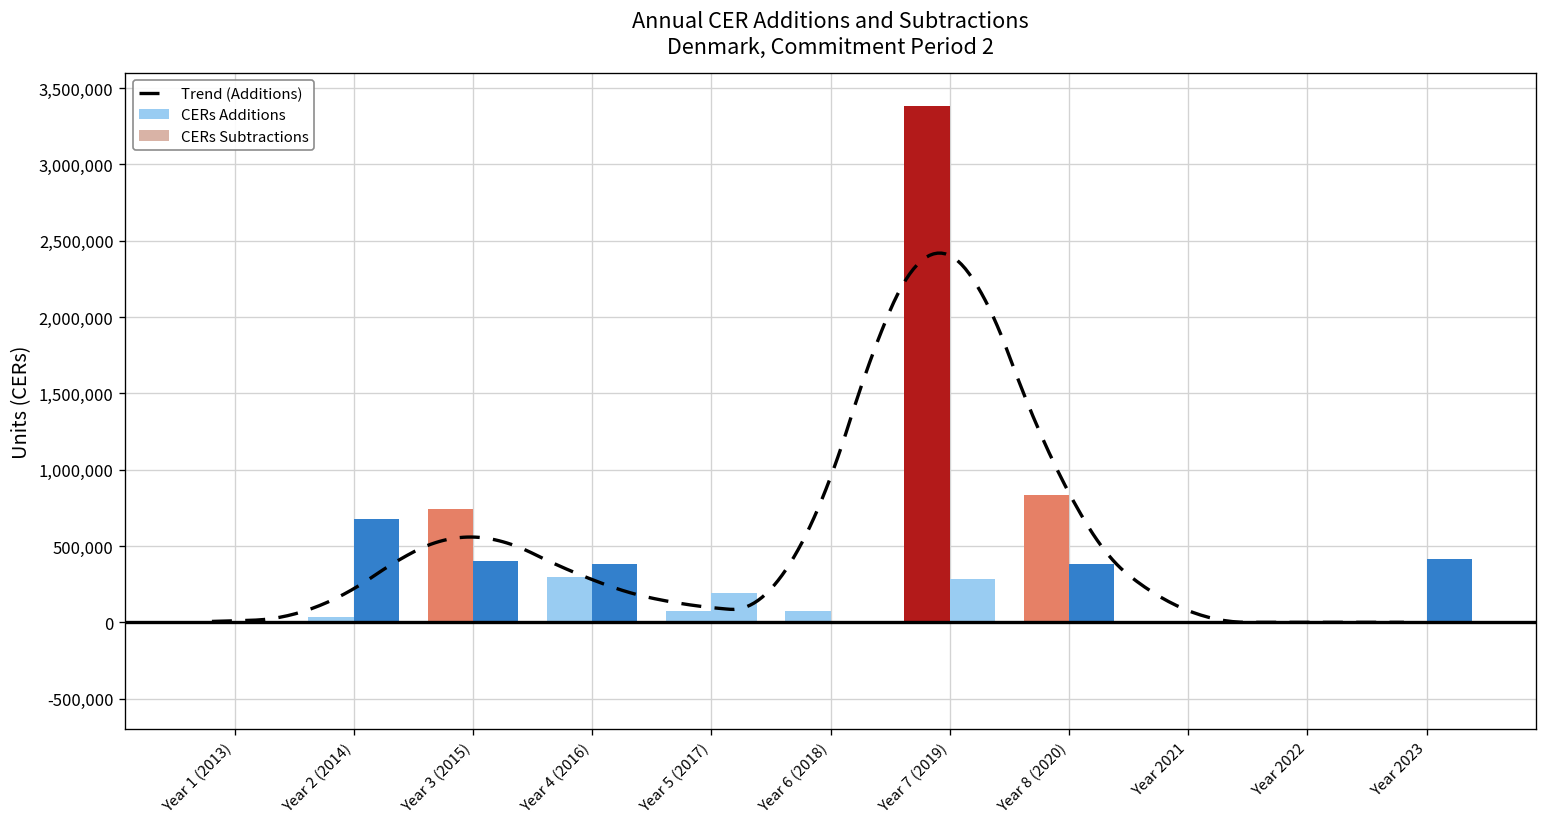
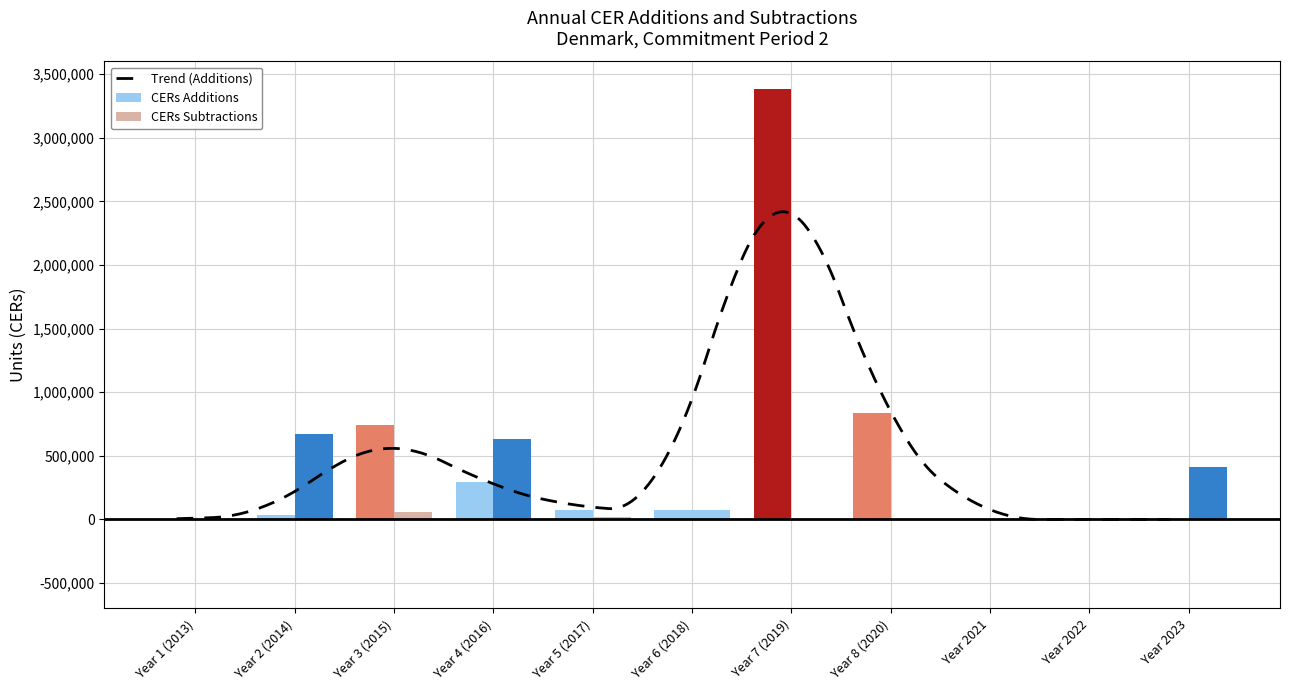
  {
    "CERs Additions": {
      "Year 1 (2013)": "0",
      "Year 2 (2014)": "40,000",
      "Year 3 (2015)": "740,000",
      "Year 4 (2016)": "300,000",
      "Year 5 (2017)": "80,000",
      "Year 6 (2018)": "70,000",
      "Year 7 (2019)": "3,380,000",
      "Year 8 (2020)": "840,000",
      "Year 2021": "0",
      "Year 2022": "0",
      "Year 2023": "0"
    },
    "CERs Subtractions": {
      "Year 1 (2013)": "0",
      "Year 2 (2014)": "670,000",
-     "Year 3 (2015)": "400,000",
-     "Year 4 (2016)": "380,000",
-     "Year 5 (2017)": "190,000",
-     "Year 6 (2018)": "0",
-     "Year 7 (2019)": "280,000",
-     "Year 8 (2020)": "380,000",
+     "Year 3 (2015)": "60,000",
+     "Year 4 (2016)": "630,000",
+     "Year 5 (2017)": "20,000",
+     "Year 6 (2018)": "80,000",
+     "Year 7 (2019)": "0",
+     "Year 8 (2020)": "0",
      "Year 2021": "0",
      "Year 2022": "0",
      "Year 2023": "420,000"
    },
    "Trend (Additions)": {
      "Year 8 (2020)": "850,000"
    }
  }
